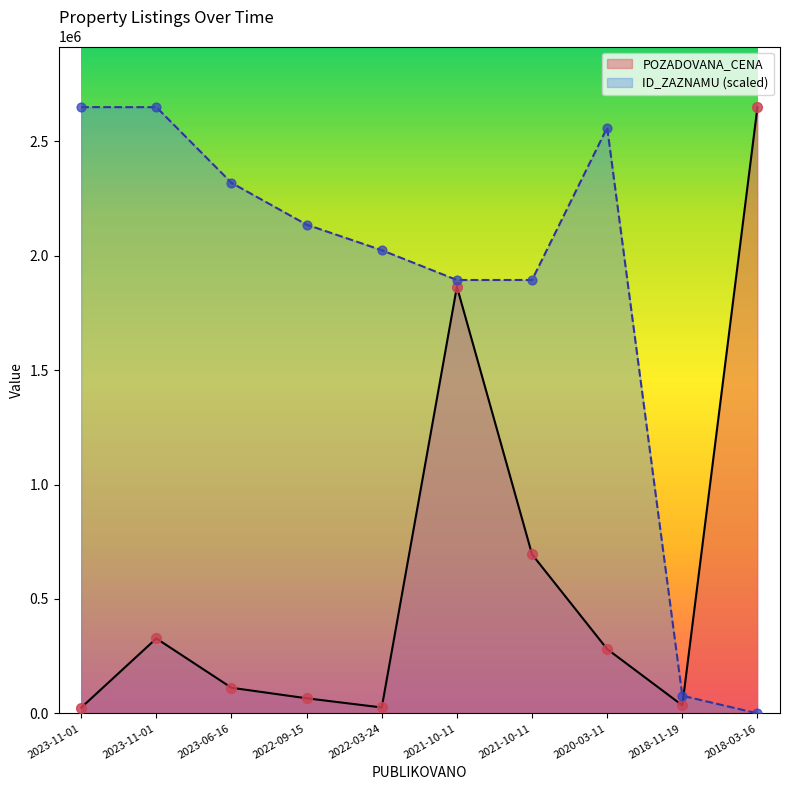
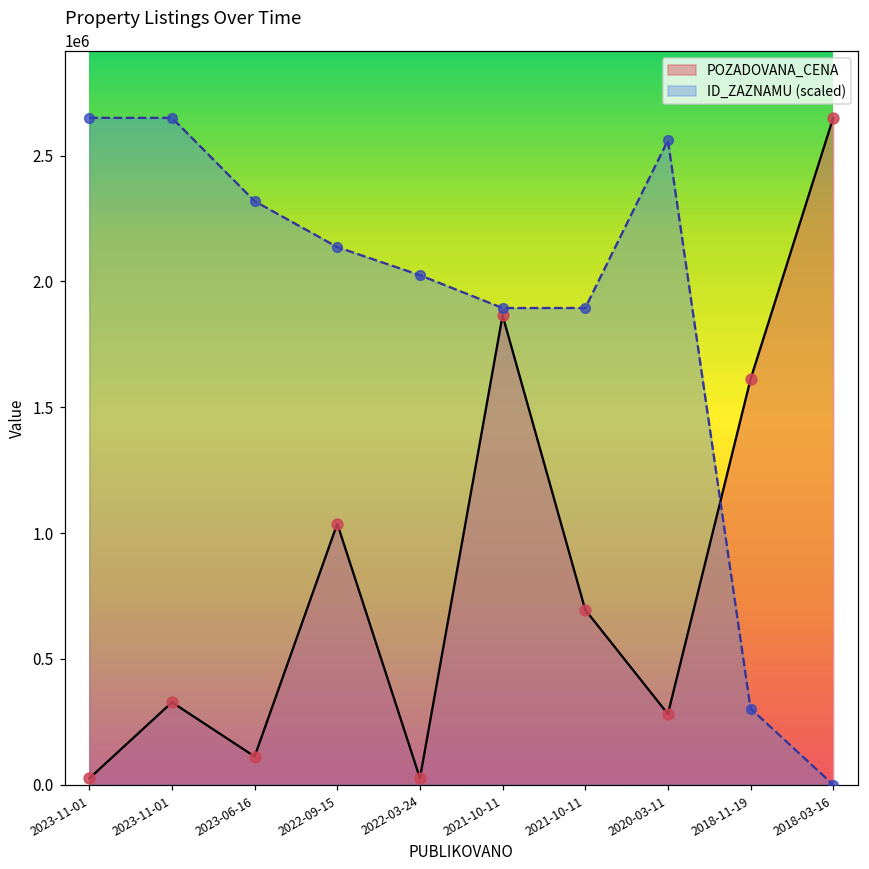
  {
    "POZADOVANA_CENA": {
      "2023-06-16": 110000,
-     "2022-09-15": 70000,
+     "2022-09-15": 1040000,
      "2022-03-24": 30000,
      "2020-03-11": 280000,
-     "2018-11-19": 40000,
+     "2018-11-19": 1610000,
      "2018-03-16": 2650000
    },
    "ID_ZAZNAMU (scaled)": {
      "2023-06-16": 2320000,
      "2022-09-15": 2140000,
      "2022-03-24": 2020000,
      "2020-03-11": 2560000,
-     "2018-11-19": 80000,
+     "2018-11-19": 300000,
      "2018-03-16": 0
    }
  }
